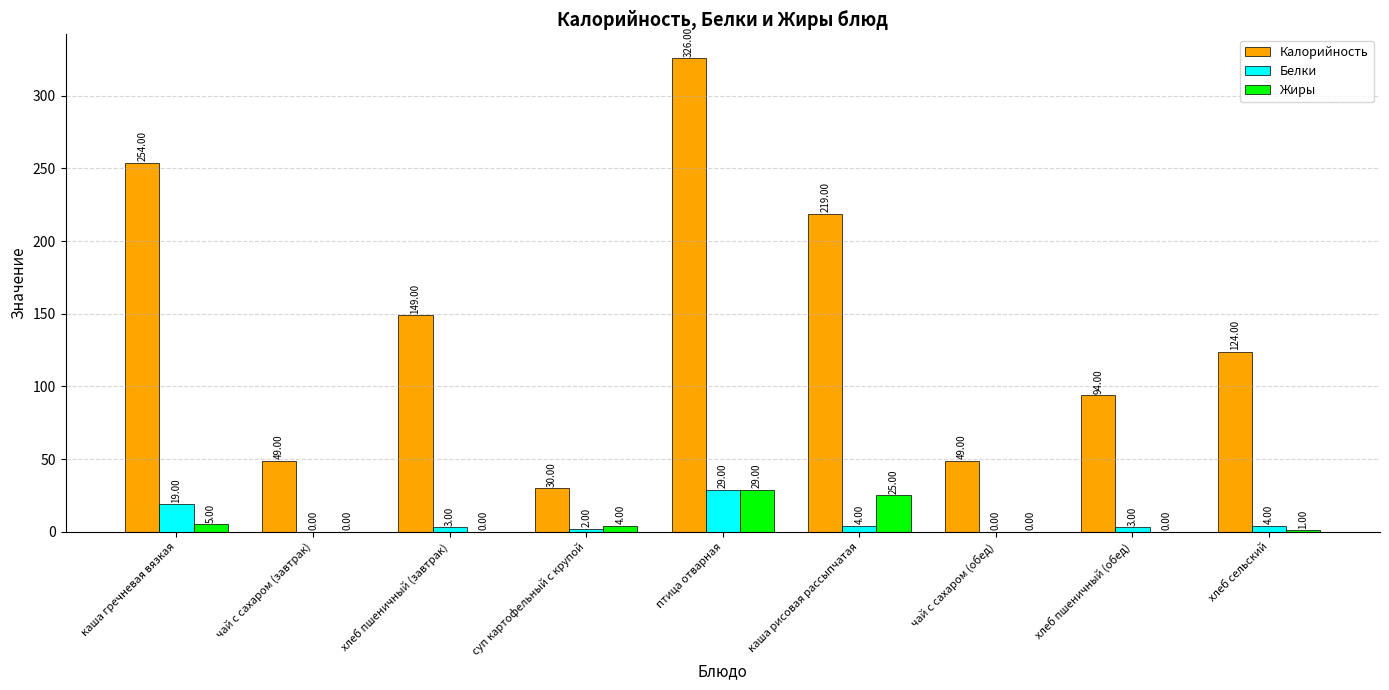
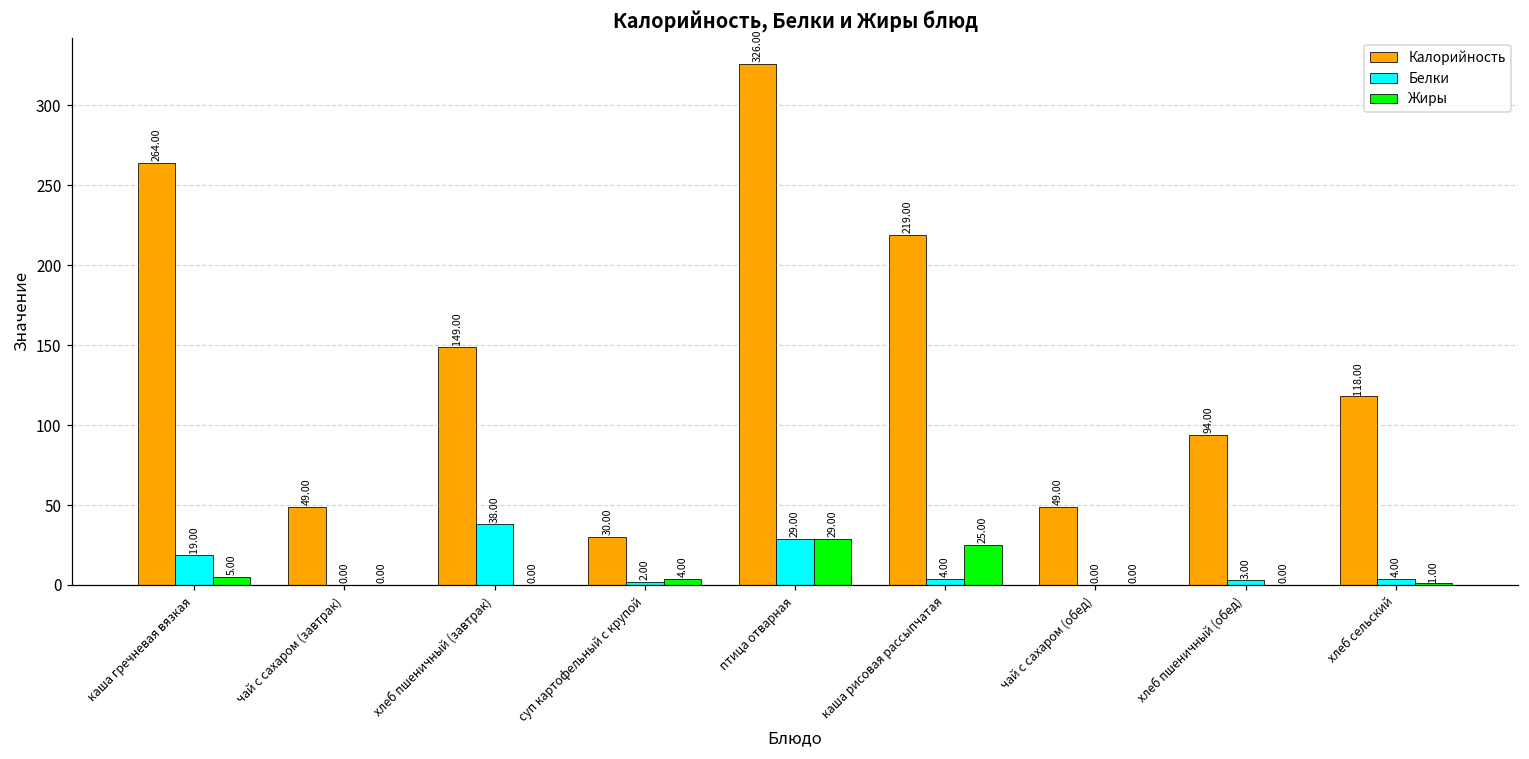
  {
    "Калорийность": {
-     "каша гречневая вязкая": 254.00,
+     "каша гречневая вязкая": 264.00,
      "чай с сахаром (завтрак)": 49.00,
      "хлеб пшеничный (завтрак)": 149.00,
      "суп картофельный с крупой": 30.00,
      "птица отварная": 326.00,
      "каша рисовая рассыпчатая": 219.00,
      "чай с сахаром (обед)": 49.00,
      "хлеб пшеничный (обед)": 94.00,
-     "хлеб сельский": 124.00
+     "хлеб сельский": 118.00
    },
    "Белки": {
      "каша гречневая вязкая": 19.00,
      "чай с сахаром (завтрак)": 0.00,
-     "хлеб пшеничный (завтрак)": 3.00,
+     "хлеб пшеничный (завтрак)": 38.00,
      "суп картофельный с крупой": 2.00,
      "птица отварная": 29.00,
      "каша рисовая рассыпчатая": 4.00,
      "чай с сахаром (обед)": 0.00,
      "хлеб пшеничный (обед)": 3.00,
      "хлеб сельский": 4.00
    },
    "Жиры": {
      "каша гречневая вязкая": 5.00,
      "чай с сахаром (завтрак)": 0.00,
      "хлеб пшеничный (завтрак)": 0.00,
      "суп картофельный с крупой": 4.00,
      "птица отварная": 29.00,
      "каша рисовая рассыпчатая": 25.00,
      "чай с сахаром (обед)": 0.00,
      "хлеб пшеничный (обед)": 0.00,
      "хлеб сельский": 1.00
    }
  }
